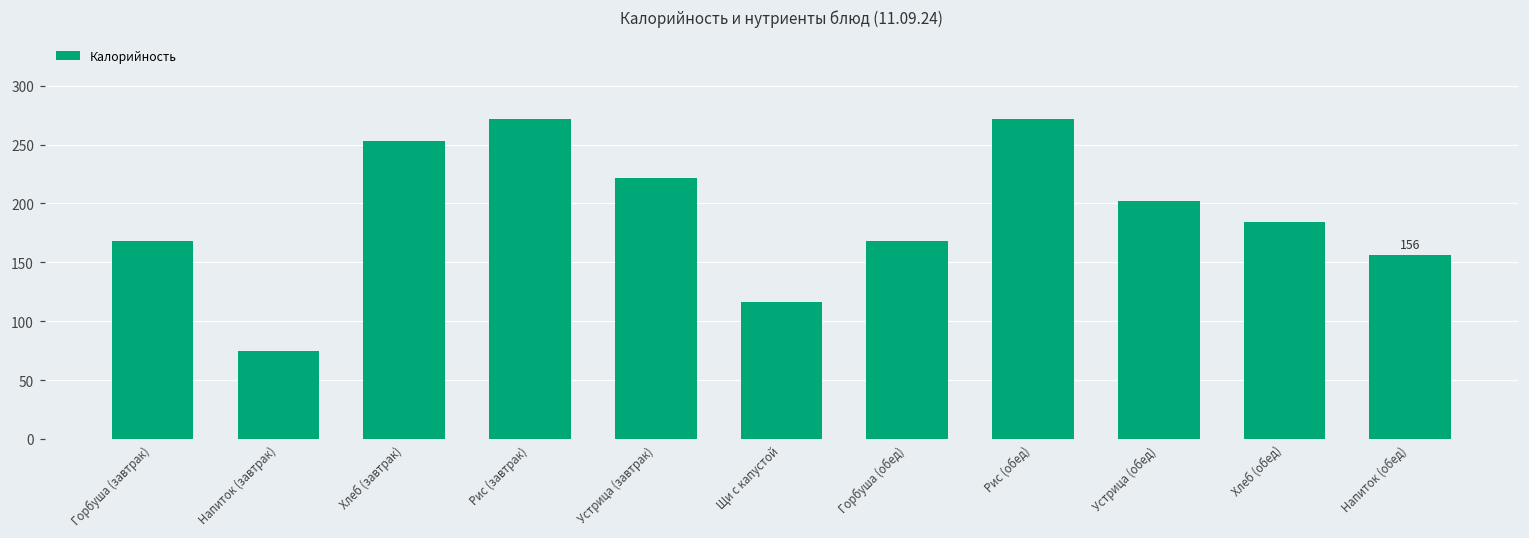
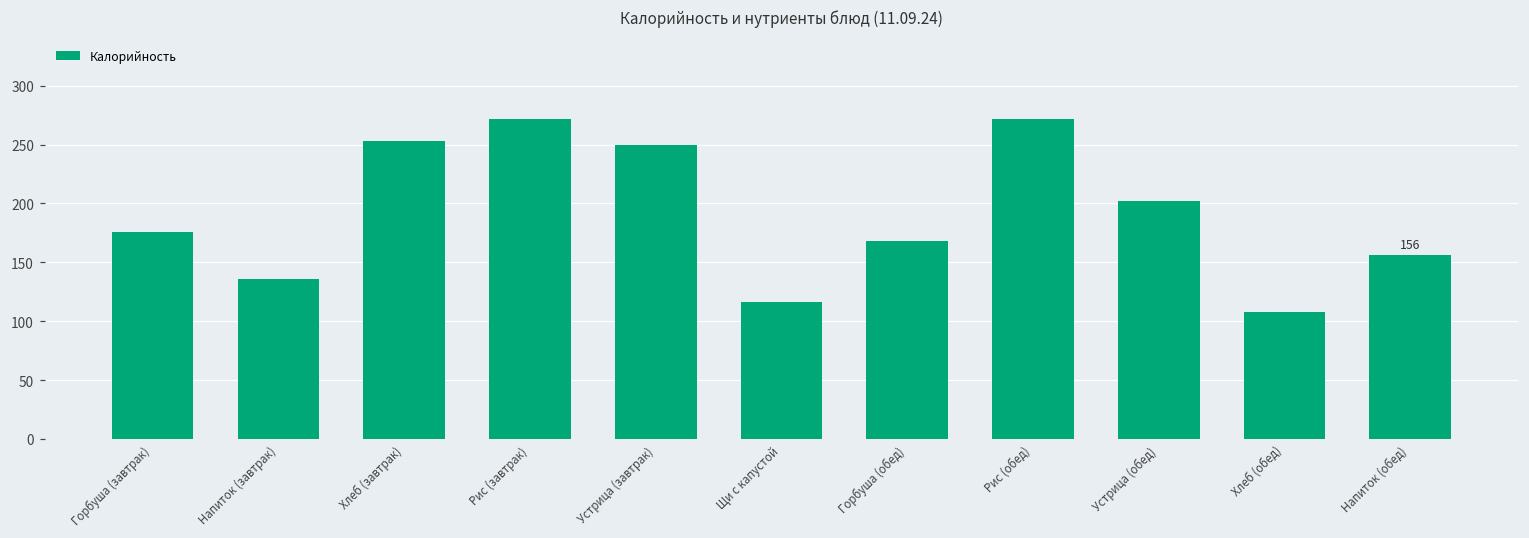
  {
-   "Горбуша (завтрак)": 168,
-   "Напиток (завтрак)": 75,
+   "Горбуша (завтрак)": 176,
+   "Напиток (завтрак)": 136,
    "Хлеб (завтрак)": 253,
    "Рис (завтрак)": 272,
-   "Устрица (завтрак)": 222,
+   "Устрица (завтрак)": 250,
    "Щи с капустой": 116,
    "Горбуша (обед)": 168,
    "Рис (обед)": 272,
    "Устрица (обед)": 202,
-   "Хлеб (обед)": 184
+   "Хлеб (обед)": 108
  }
